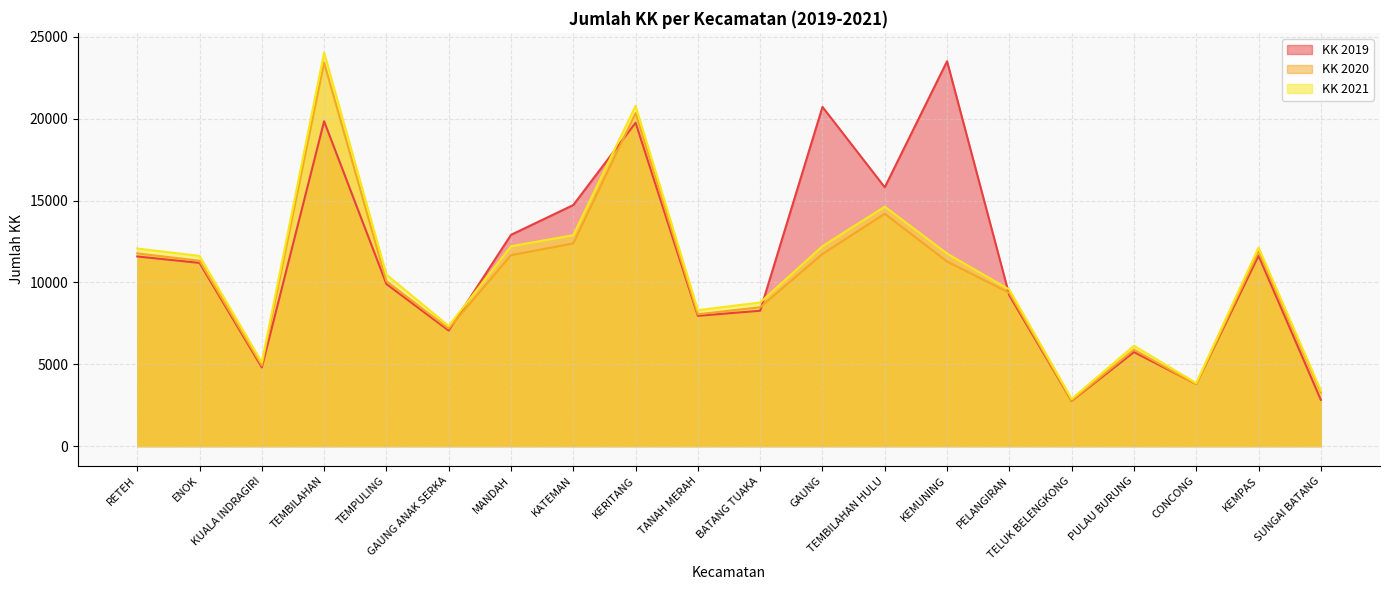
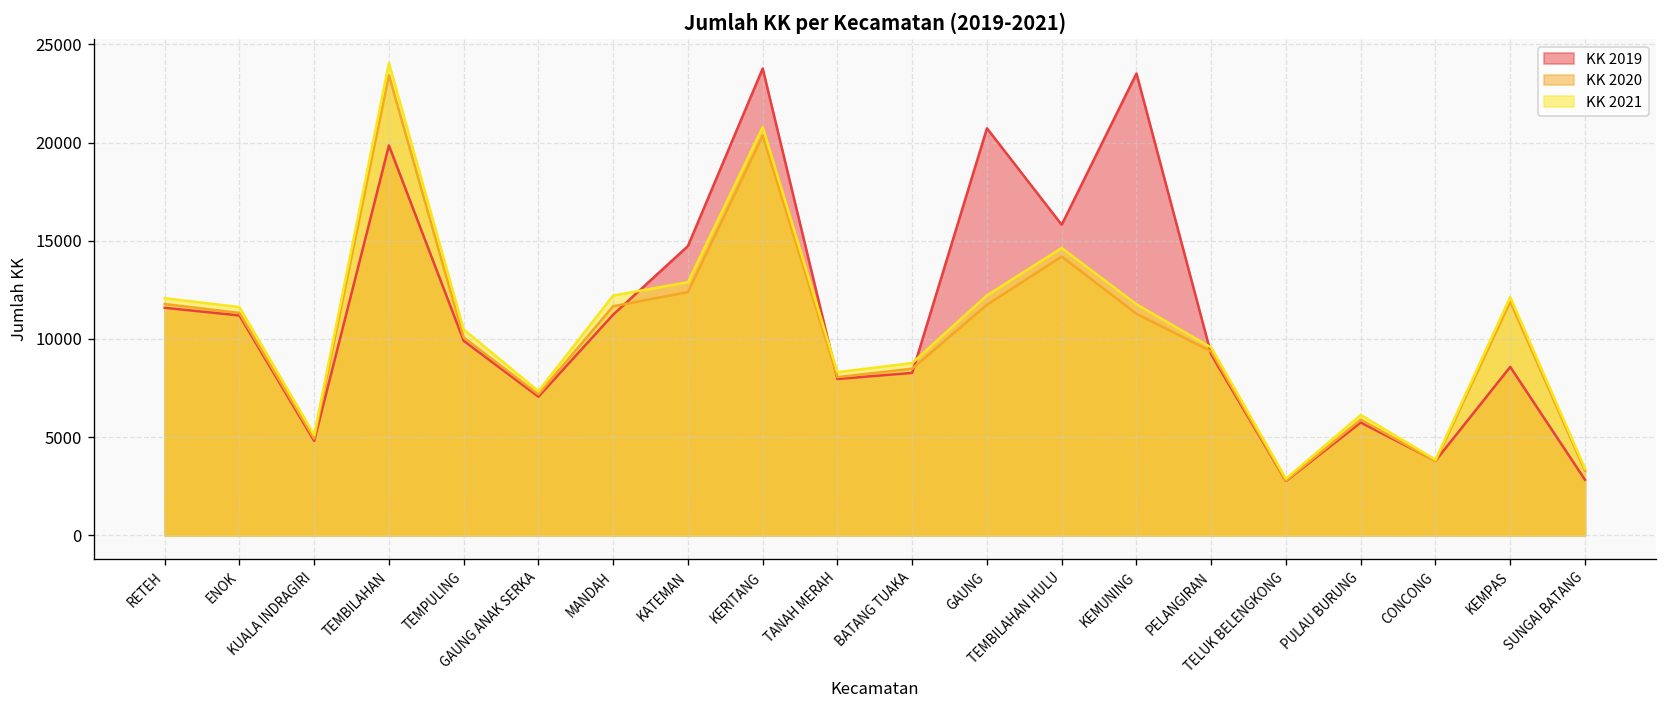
  {
    "KK 2019": {
      "RETEH": 11600,
      "TEMBILAHAN": 19900,
      "TEMPULING": 9900,
-     "MANDAH": 12900,
+     "MANDAH": 11200,
      "KATEMAN": 14700,
-     "KERITANG": 19800,
+     "KERITANG": 23800,
      "BATANG TUAKA": 8300,
      "GAUNG": 20700,
      "TEMBILAHAN HULU": 15800,
      "KEMUNING": 23500,
      "PELANGIRAN": 9200,
-     "KEMPAS": 11600,
+     "KEMPAS": 8600,
      "SUNGAI BATANG": 2800
    }
  }
